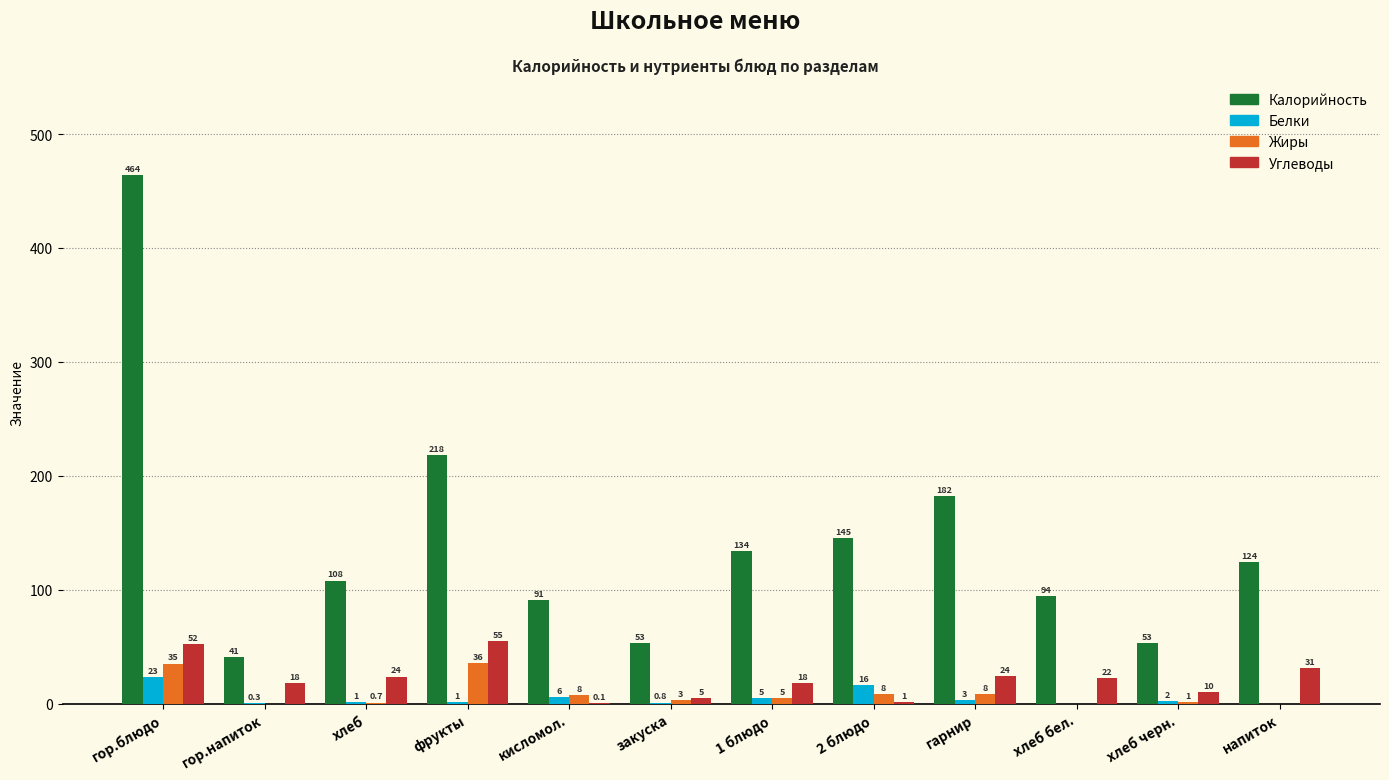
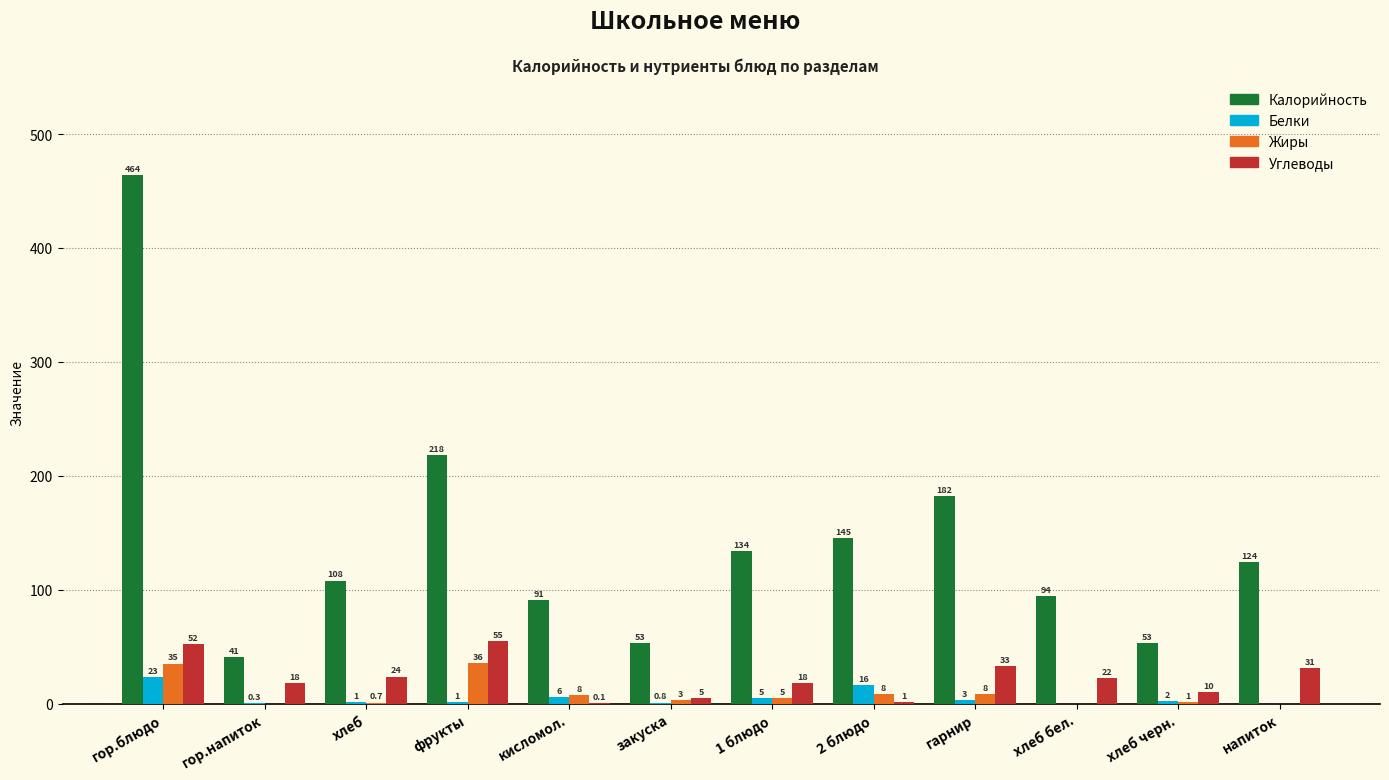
  {
    "Калорийность": {
      "гор.блюдо": 464,
      "гор.напиток": 41,
      "хлеб": 108,
      "фрукты": 218,
      "кисломол.": 91,
      "закуска": 53,
      "1 блюдо": 134,
      "2 блюдо": 145,
      "гарнир": 182,
      "хлеб бел.": 94,
      "хлеб черн.": 53,
      "напиток": 124
    },
    "Белки": {
      "гор.блюдо": 23,
      "гор.напиток": 0.3,
      "хлеб": 1,
      "фрукты": 1,
      "кисломол.": 6,
      "закуска": 0.8,
      "1 блюдо": 5,
      "2 блюдо": 16,
      "гарнир": 3,
      "хлеб черн.": 2
    },
    "Жиры": {
      "гор.блюдо": 35,
      "хлеб": 0.7,
      "фрукты": 36,
      "кисломол.": 8,
      "закуска": 3,
      "1 блюдо": 5,
      "2 блюдо": 8,
      "гарнир": 8,
      "хлеб черн.": 1
    },
    "Углеводы": {
      "гор.блюдо": 52,
      "гор.напиток": 18,
      "хлеб": 24,
      "фрукты": 55,
      "кисломол.": 0.1,
      "закуска": 5,
      "1 блюдо": 18,
      "2 блюдо": 1,
-     "гарнир": 24,
+     "гарнир": 33,
      "хлеб бел.": 22,
      "хлеб черн.": 10,
      "напиток": 31
    }
  }
